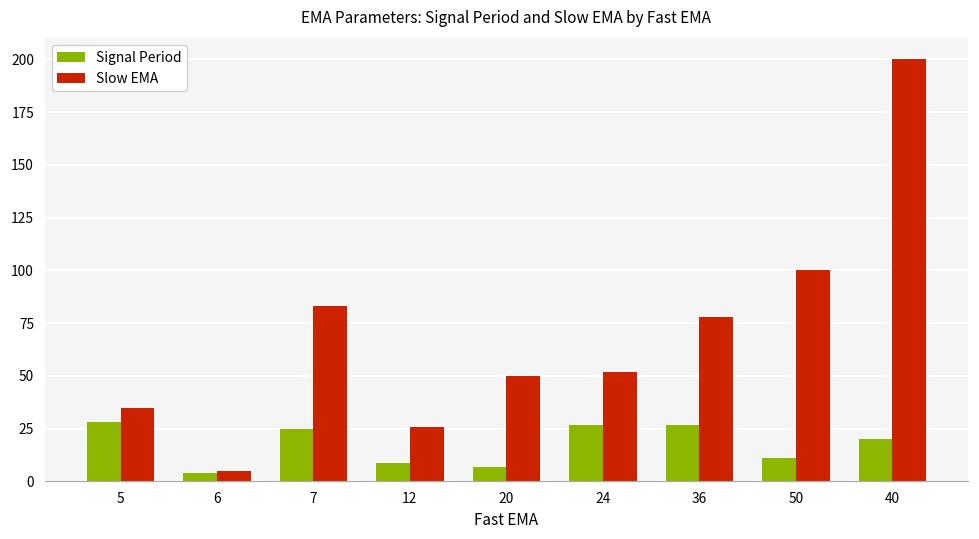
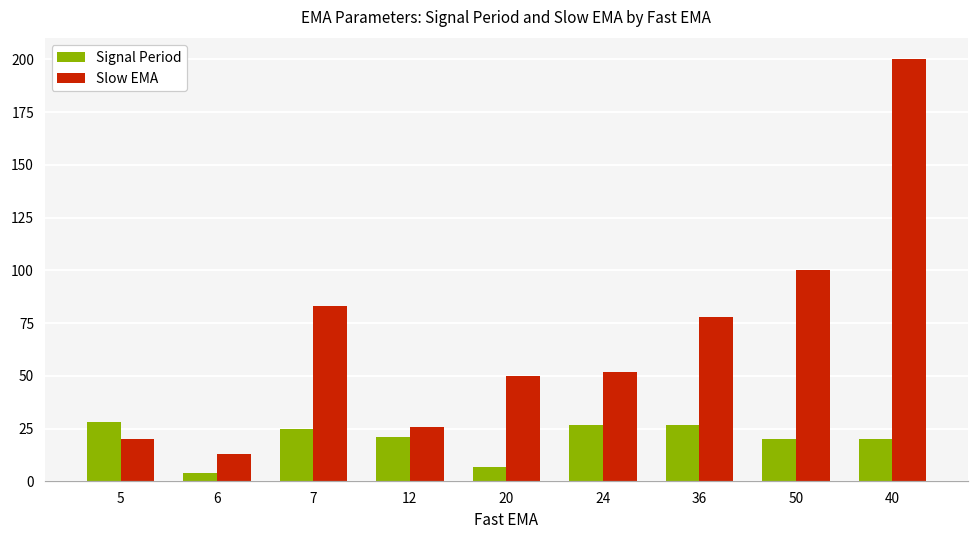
  {
    "Signal Period": {
      "5": 28,
      "6": 4,
      "7": 25,
-     "12": 9,
+     "12": 21,
      "20": 7,
      "24": 27,
      "36": 27,
-     "50": 11,
+     "50": 20,
      "40": 20
    },
    "Slow EMA": {
-     "5": 35,
-     "6": 5,
+     "5": 20,
+     "6": 13,
      "7": 83,
      "12": 26,
      "20": 50,
      "24": 52,
      "36": 78,
      "50": 100,
      "40": 200
    }
  }
